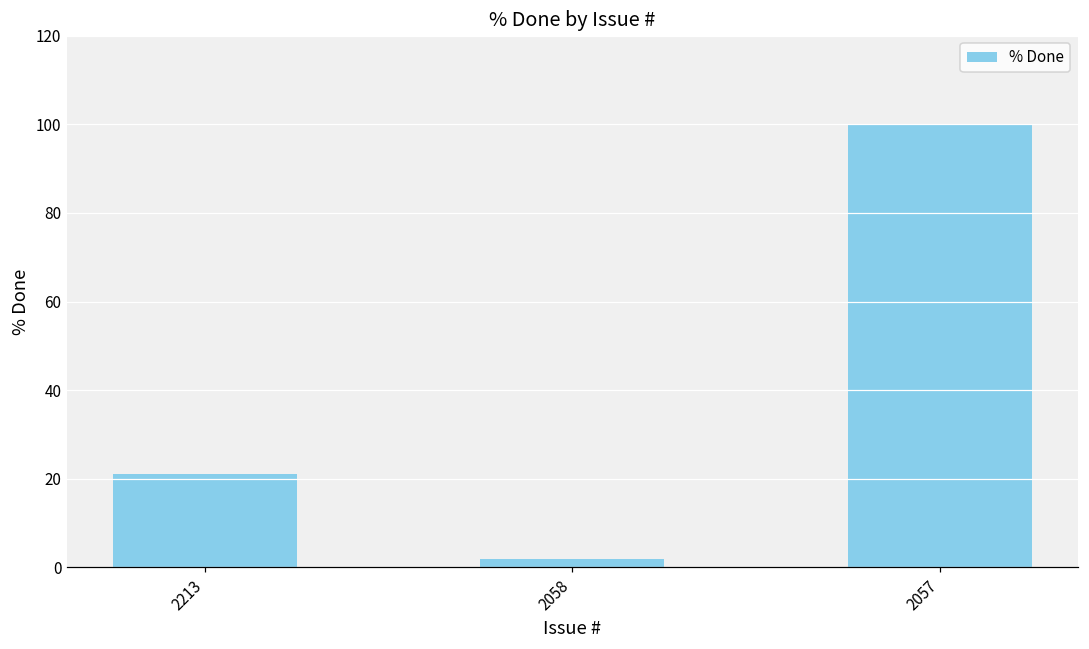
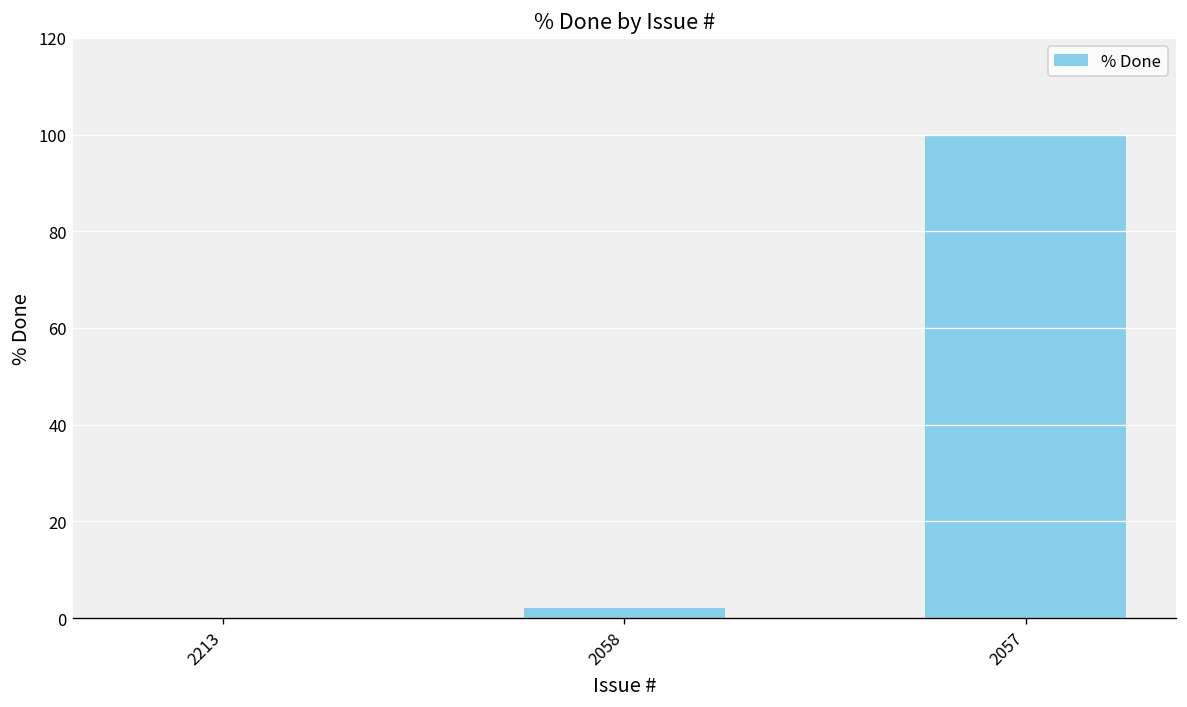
  {
-   "2213": 21,
+   "2213": 0,
    "2058": 2,
    "2057": 100
  }
